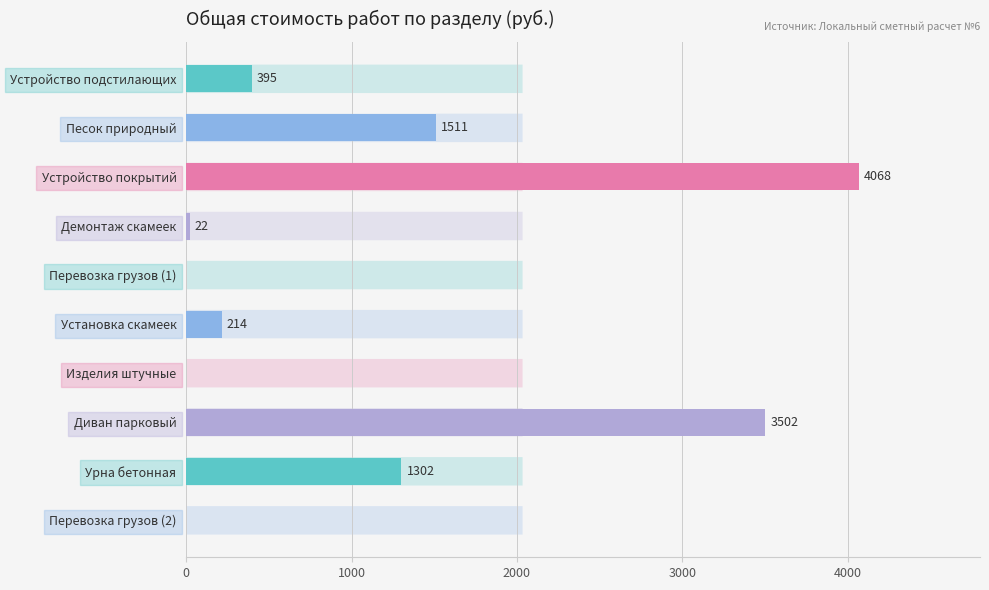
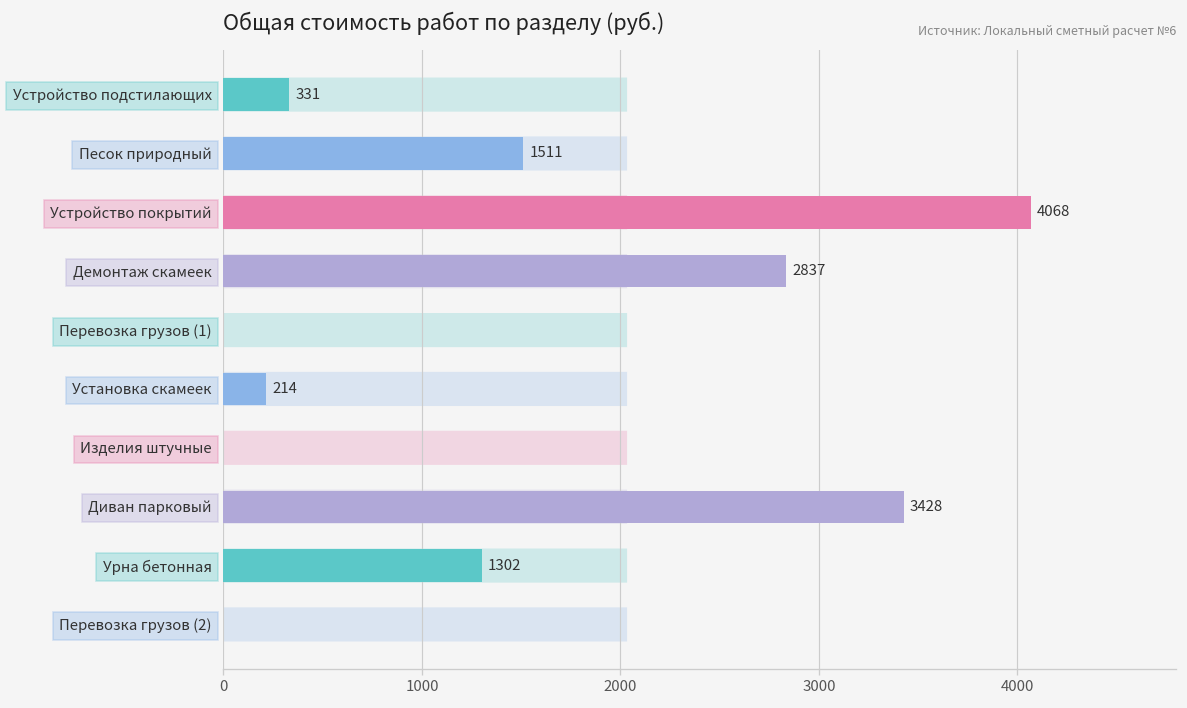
  {
-   "Устройство подстилающих": 395,
+   "Устройство подстилающих": 331,
    "Песок природный": 1511,
    "Устройство покрытий": 4068,
-   "Демонтаж скамеек": 22,
+   "Демонтаж скамеек": 2837,
    "Установка скамеек": 214,
-   "Диван парковый": 3502,
+   "Диван парковый": 3428,
    "Урна бетонная": 1302
  }
